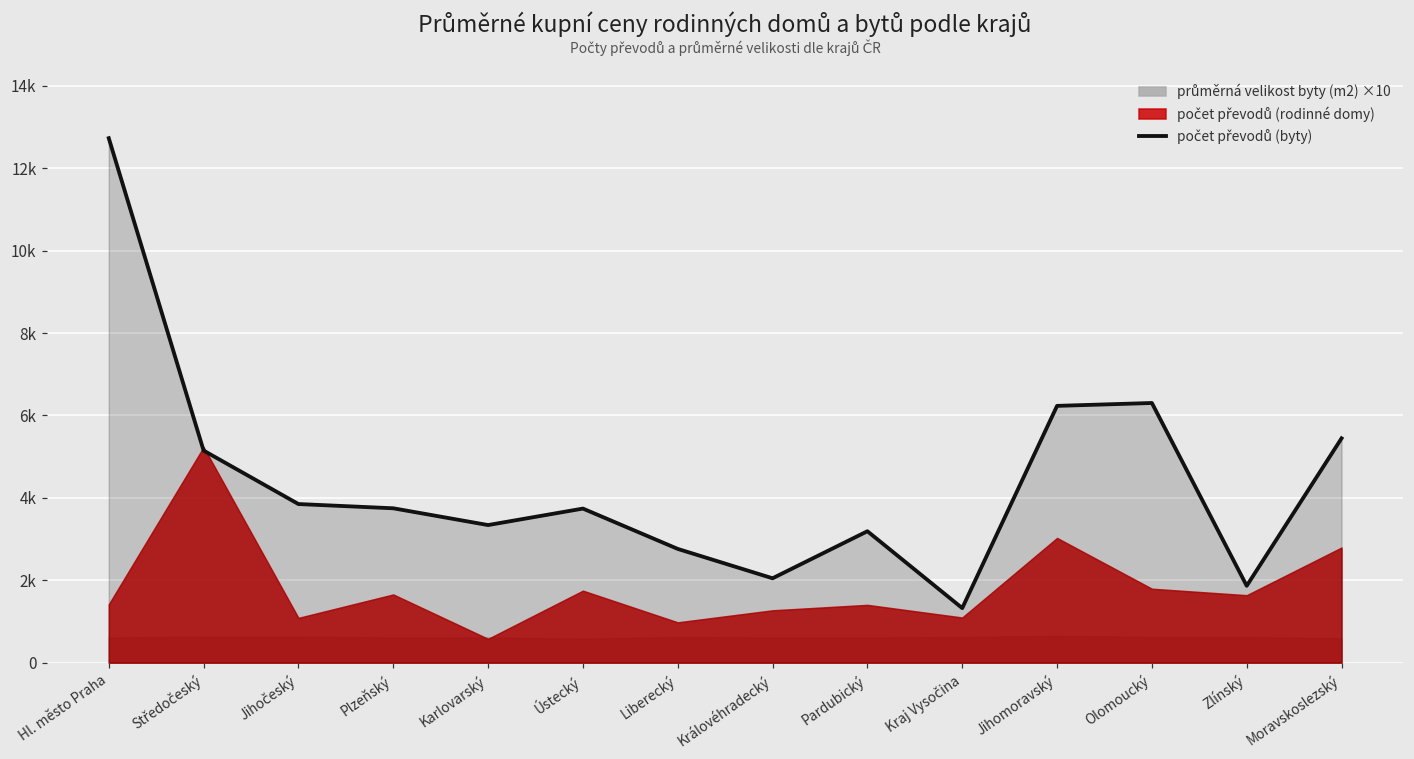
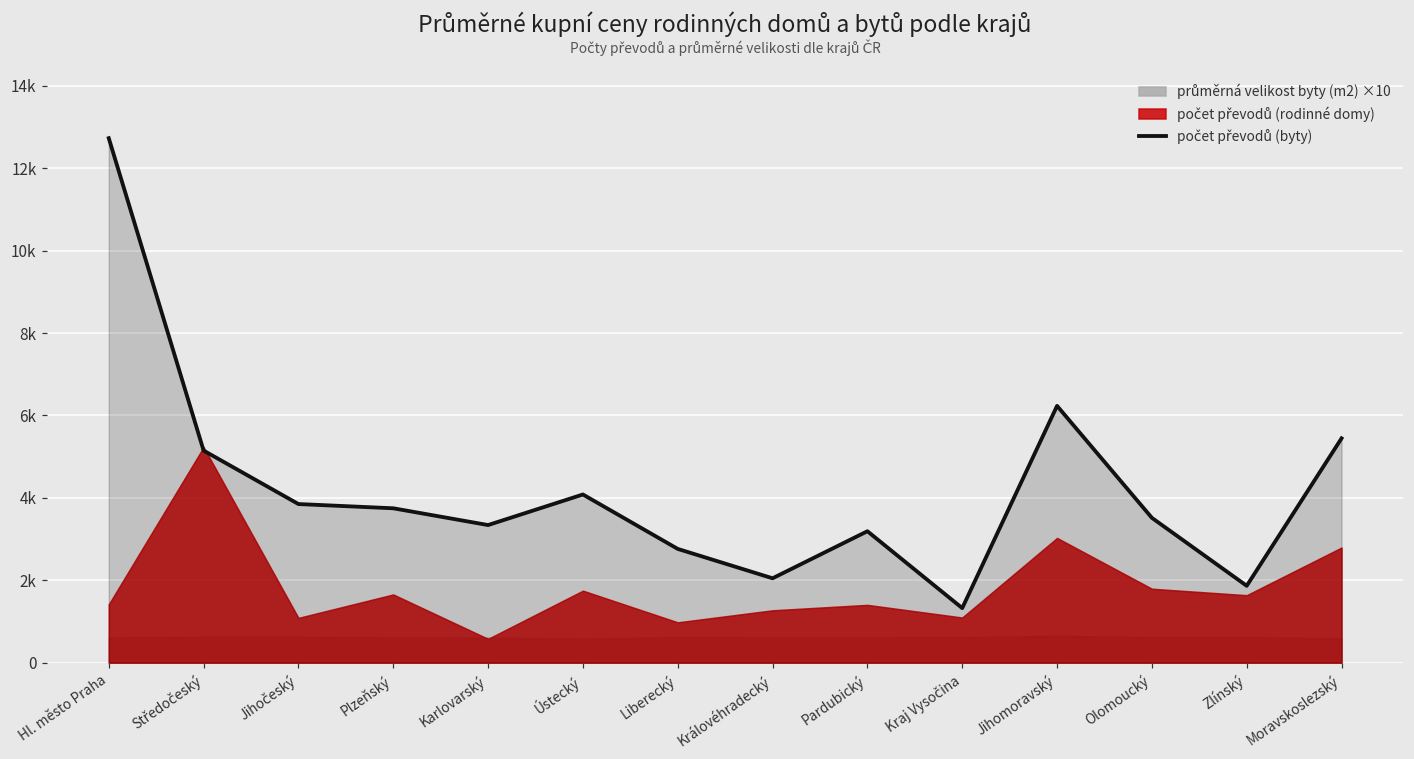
  {
    "počet převodů (byty)": {
      "Hl. město Praha": 12700,
      "Středočeský": 5100,
      "Jihočeský": 3900,
      "Plzeňský": 3700,
      "Karlovarský": 3300,
-     "Ústecký": 3700,
+     "Ústecký": 4100,
      "Liberecký": 2800,
      "Královéhradecký": 2000,
      "Pardubický": 3200,
      "Kraj Vysočina": 1300,
      "Jihomoravský": 6200,
-     "Olomoucký": 6300,
+     "Olomoucký": 3500,
      "Zlínský": 1900,
      "Moravskoslezský": 5400
    },
    "průměrná velikost byty (m2) ×10": {
      "Hl. město Praha": 600,
      "Středočeský": 600,
      "Jihočeský": 600,
      "Plzeňský": 600,
      "Ústecký": 600,
      "Liberecký": 600,
      "Královéhradecký": 600,
      "Pardubický": 600,
      "Kraj Vysočina": 600,
      "Jihomoravský": 700,
      "Olomoucký": 600,
      "Zlínský": 600,
      "Moravskoslezský": 600
    },
    "počet převodů (rodinné domy)": {
      "Hl. město Praha": 1400,
      "Středočeský": 5200,
      "Jihočeský": 1100,
      "Plzeňský": 1700,
      "Ústecký": 1700,
      "Liberecký": 1000,
      "Královéhradecký": 1300,
      "Pardubický": 1400,
      "Kraj Vysočina": 1100,
      "Jihomoravský": 3000,
      "Olomoucký": 1800,
      "Zlínský": 1600,
      "Moravskoslezský": 2800
    }
  }
